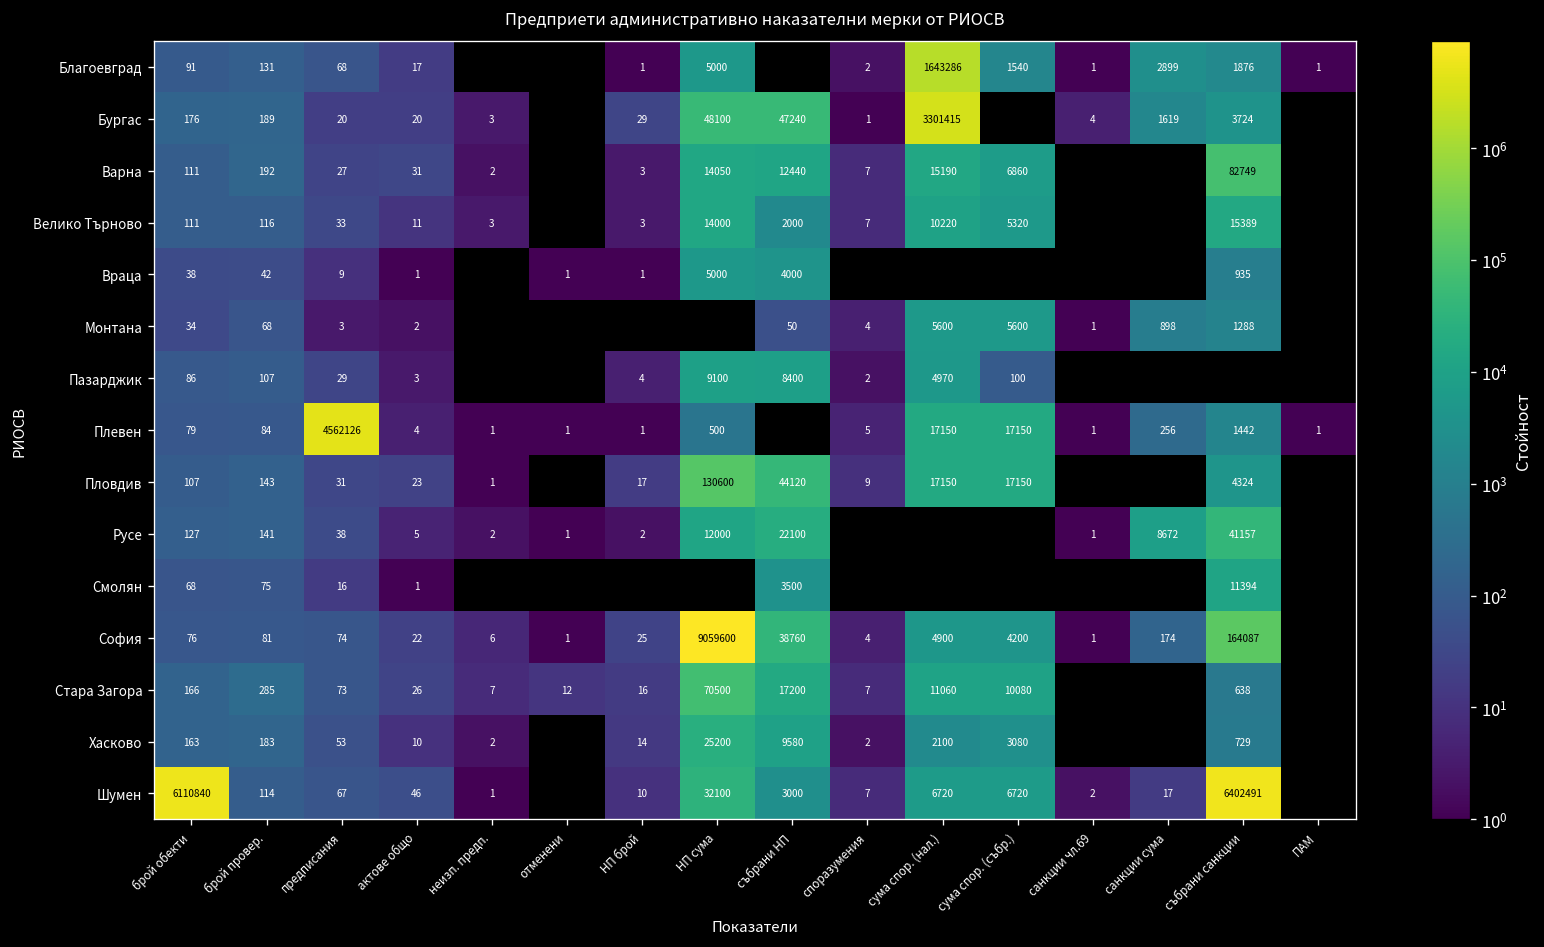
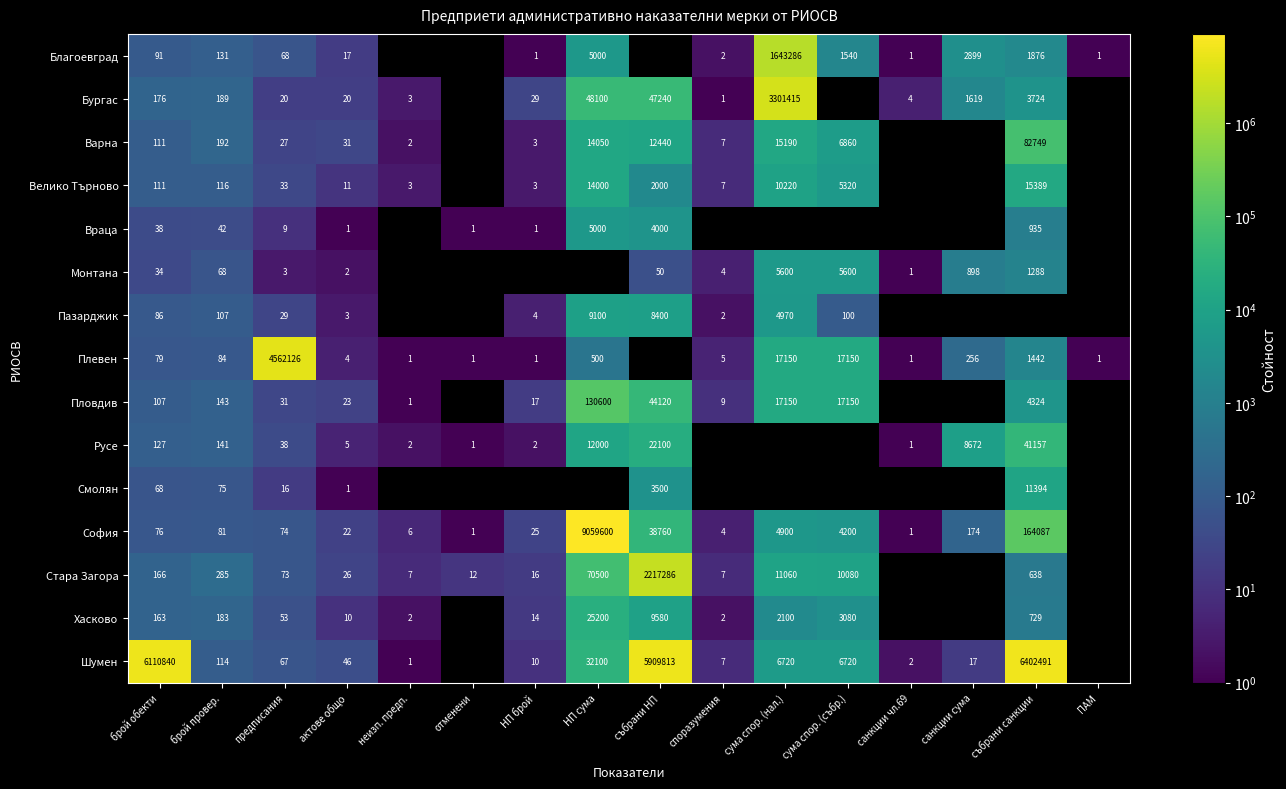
  {
    "Благоевград": {
      "брой обекти": 91,
      "брой провер.": 131,
      "предписания": 68,
      "актове общо": 17,
      "НП брой": 1,
      "НП сума": 5000,
      "споразумения": 2,
      "сума спор. (нал.)": 1643286,
      "сума спор. (събр.)": 1540,
      "санкции чл.69": 1,
      "санкции сума": 2899,
      "събрани санкции": 1876,
      "ПАМ": 1
    },
    "Бургас": {
      "брой обекти": 176,
      "брой провер.": 189,
      "предписания": 20,
      "актове общо": 20,
      "неизп. предп.": 3,
      "НП брой": 29,
      "НП сума": 48100,
      "събрани НП": 47240,
      "споразумения": 1,
      "сума спор. (нал.)": 3301415,
      "санкции чл.69": 4,
      "санкции сума": 1619,
      "събрани санкции": 3724
    },
    "Варна": {
      "брой обекти": 111,
      "брой провер.": 192,
      "предписания": 27,
      "актове общо": 31,
      "неизп. предп.": 2,
      "НП брой": 3,
      "НП сума": 14050,
      "събрани НП": 12440,
      "споразумения": 7,
      "сума спор. (нал.)": 15190,
      "сума спор. (събр.)": 6860,
      "събрани санкции": 82749
    },
    "Велико Търново": {
      "брой обекти": 111,
      "брой провер.": 116,
      "предписания": 33,
      "актове общо": 11,
      "неизп. предп.": 3,
      "НП брой": 3,
      "НП сума": 14000,
      "събрани НП": 2000,
      "споразумения": 7,
      "сума спор. (нал.)": 10220,
      "сума спор. (събр.)": 5320,
      "събрани санкции": 15389
    },
    "Враца": {
      "брой обекти": 38,
      "брой провер.": 42,
      "предписания": 9,
      "актове общо": 1,
      "отменени": 1,
      "НП брой": 1,
      "НП сума": 5000,
      "събрани НП": 4000,
      "събрани санкции": 935
    },
    "Монтана": {
      "брой обекти": 34,
      "брой провер.": 68,
      "предписания": 3,
      "актове общо": 2,
      "събрани НП": 50,
      "споразумения": 4,
      "сума спор. (нал.)": 5600,
      "сума спор. (събр.)": 5600,
      "санкции чл.69": 1,
      "санкции сума": 898,
      "събрани санкции": 1288
    },
    "Пазарджик": {
      "брой обекти": 86,
      "брой провер.": 107,
      "предписания": 29,
      "актове общо": 3,
      "НП брой": 4,
      "НП сума": 9100,
      "събрани НП": 8400,
      "споразумения": 2,
      "сума спор. (нал.)": 4970,
      "сума спор. (събр.)": 100
    },
    "Плевен": {
      "брой обекти": 79,
      "брой провер.": 84,
      "предписания": 4562126,
      "актове общо": 4,
      "неизп. предп.": 1,
      "отменени": 1,
      "НП брой": 1,
      "НП сума": 500,
      "споразумения": 5,
      "сума спор. (нал.)": 17150,
      "сума спор. (събр.)": 17150,
      "санкции чл.69": 1,
      "санкции сума": 256,
      "събрани санкции": 1442,
      "ПАМ": 1
    },
    "Пловдив": {
      "брой обекти": 107,
      "брой провер.": 143,
      "предписания": 31,
      "актове общо": 23,
      "неизп. предп.": 1,
      "НП брой": 17,
      "НП сума": 130600,
      "събрани НП": 44120,
      "споразумения": 9,
      "сума спор. (нал.)": 17150,
      "сума спор. (събр.)": 17150,
      "събрани санкции": 4324
    },
    "Русе": {
      "брой обекти": 127,
      "брой провер.": 141,
      "предписания": 38,
      "актове общо": 5,
      "неизп. предп.": 2,
      "отменени": 1,
      "НП брой": 2,
      "НП сума": 12000,
      "събрани НП": 22100,
      "санкции чл.69": 1,
      "санкции сума": 8672,
      "събрани санкции": 41157
    },
    "Смолян": {
      "брой обекти": 68,
      "брой провер.": 75,
      "предписания": 16,
      "актове общо": 1,
      "събрани НП": 3500,
      "събрани санкции": 11394
    },
    "София": {
      "брой обекти": 76,
      "брой провер.": 81,
      "предписания": 74,
      "актове общо": 22,
      "неизп. предп.": 6,
      "отменени": 1,
      "НП брой": 25,
      "НП сума": 9059600,
      "събрани НП": 38760,
      "споразумения": 4,
      "сума спор. (нал.)": 4900,
      "сума спор. (събр.)": 4200,
      "санкции чл.69": 1,
      "санкции сума": 174,
      "събрани санкции": 164087
    },
    "Стара Загора": {
      "брой обекти": 166,
      "брой провер.": 285,
      "предписания": 73,
      "актове общо": 26,
      "неизп. предп.": 7,
      "отменени": 12,
      "НП брой": 16,
      "НП сума": 70500,
-     "събрани НП": 17200,
+     "събрани НП": 2217286,
      "споразумения": 7,
      "сума спор. (нал.)": 11060,
      "сума спор. (събр.)": 10080,
      "събрани санкции": 638
    },
    "Хасково": {
      "брой обекти": 163,
      "брой провер.": 183,
      "предписания": 53,
      "актове общо": 10,
      "неизп. предп.": 2,
      "НП брой": 14,
      "НП сума": 25200,
      "събрани НП": 9580,
      "споразумения": 2,
      "сума спор. (нал.)": 2100,
      "сума спор. (събр.)": 3080,
      "събрани санкции": 729
    },
    "Шумен": {
      "брой обекти": 6110840,
      "брой провер.": 114,
      "предписания": 67,
      "актове общо": 46,
      "неизп. предп.": 1,
      "НП брой": 10,
      "НП сума": 32100,
-     "събрани НП": 3000,
+     "събрани НП": 5909813,
      "споразумения": 7,
      "сума спор. (нал.)": 6720,
      "сума спор. (събр.)": 6720,
      "санкции чл.69": 2,
      "санкции сума": 17,
      "събрани санкции": 6402491
    }
  }
